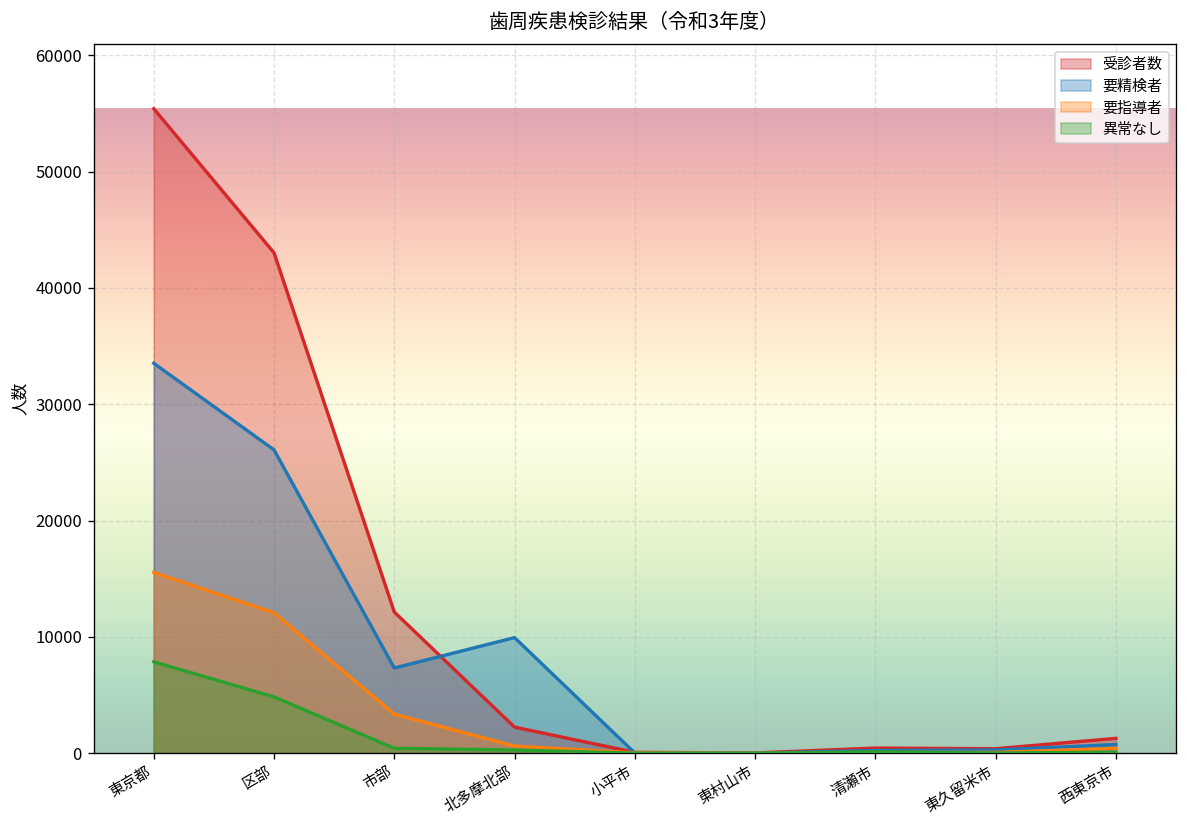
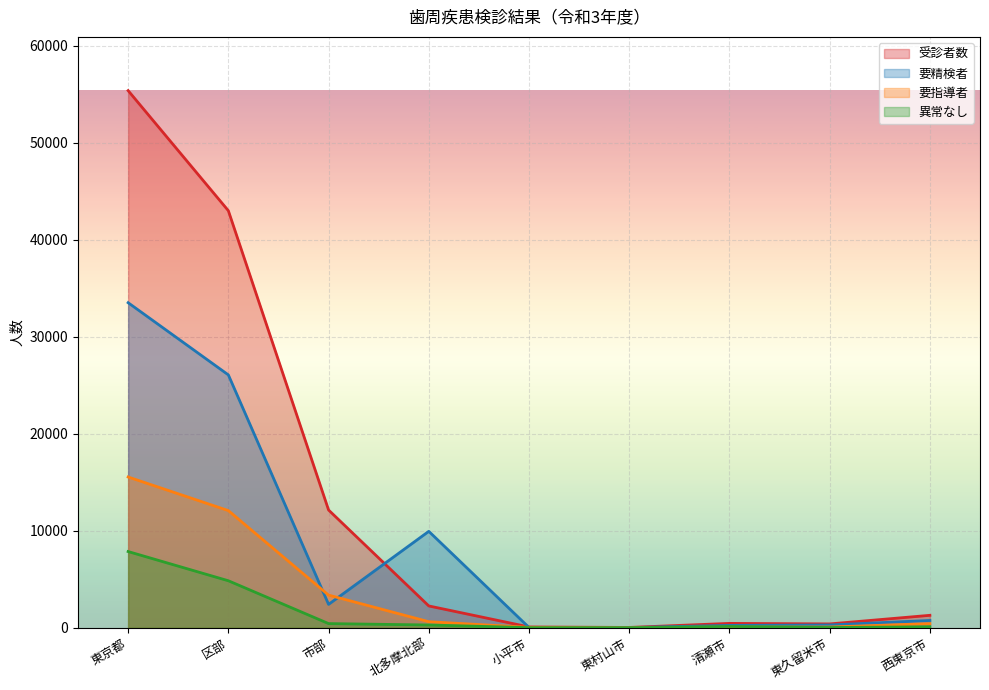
  {
    "要精検者": {
      "東京都": 34000,
      "区部": 26000,
-     "市部": 7000,
+     "市部": 2000,
      "北多摩北部": 10000,
      "西東京市": 1000
    },
    "異常なし": {
      "東京都": 8000,
      "区部": 5000,
      "市部": 0,
      "北多摩北部": 0,
      "西東京市": 0
    }
  }
